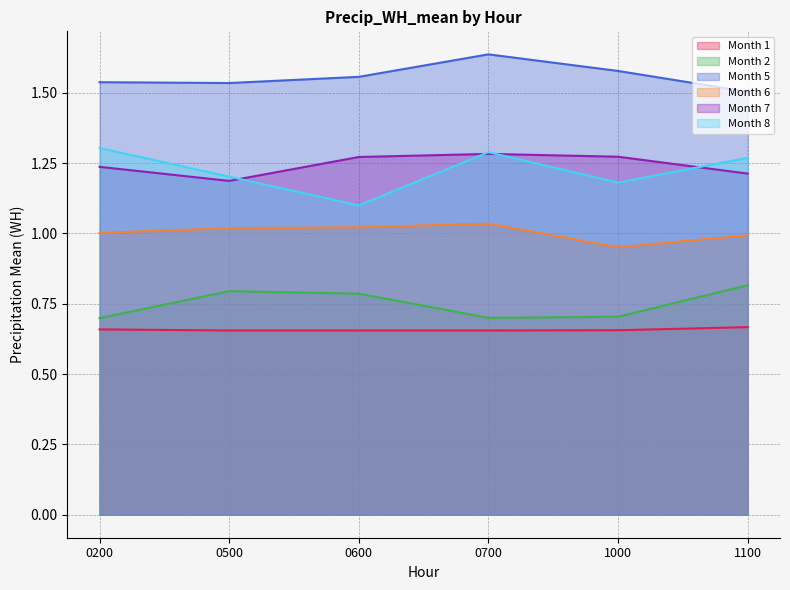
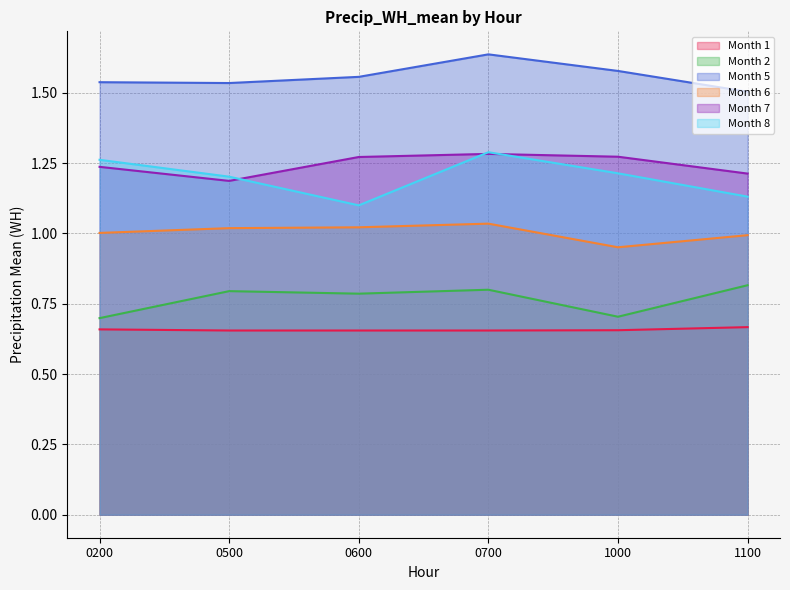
  {
    "Month 2": {
      "0200": 0.7,
      "0500": 0.8,
      "0600": 0.79,
-     "0700": 0.7,
+     "0700": 0.8,
      "1000": 0.7,
      "1100": 0.82
    },
    "Month 8": {
-     "0200": 1.30,
+     "0200": 1.26,
      "0500": 1.20,
      "0600": 1.10,
-     "1000": 1.18,
-     "1100": 1.27
+     "1000": 1.21,
+     "1100": 1.13
    }
  }
